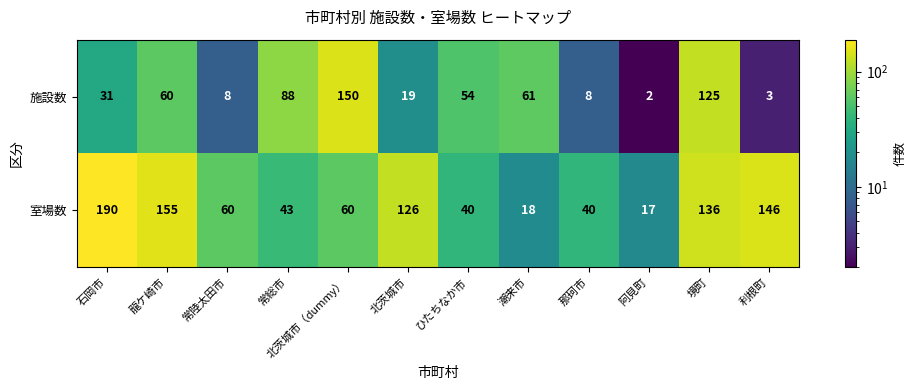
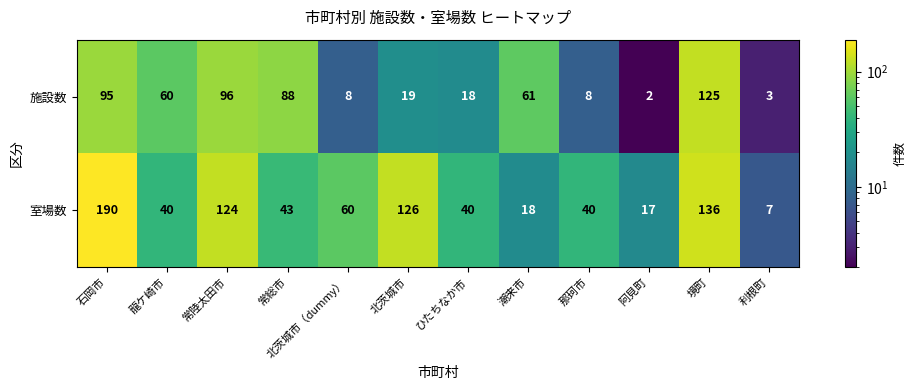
  {
    "施設数": {
-     "石岡市": 31,
+     "石岡市": 95,
      "龍ケ崎市": 60,
-     "常陸太田市": 8,
+     "常陸太田市": 96,
      "常総市": 88,
-     "北茨城市（dummy）": 150,
+     "北茨城市（dummy）": 8,
      "北茨城市": 19,
-     "ひたちなか市": 54,
+     "ひたちなか市": 18,
      "潮来市": 61,
      "那珂市": 8,
      "阿見町": 2,
      "境町": 125,
      "利根町": 3
    },
    "室場数": {
      "石岡市": 190,
-     "龍ケ崎市": 155,
-     "常陸太田市": 60,
+     "龍ケ崎市": 40,
+     "常陸太田市": 124,
      "常総市": 43,
      "北茨城市（dummy）": 60,
      "北茨城市": 126,
      "ひたちなか市": 40,
      "潮来市": 18,
      "那珂市": 40,
      "阿見町": 17,
      "境町": 136,
-     "利根町": 146
+     "利根町": 7
    }
  }
